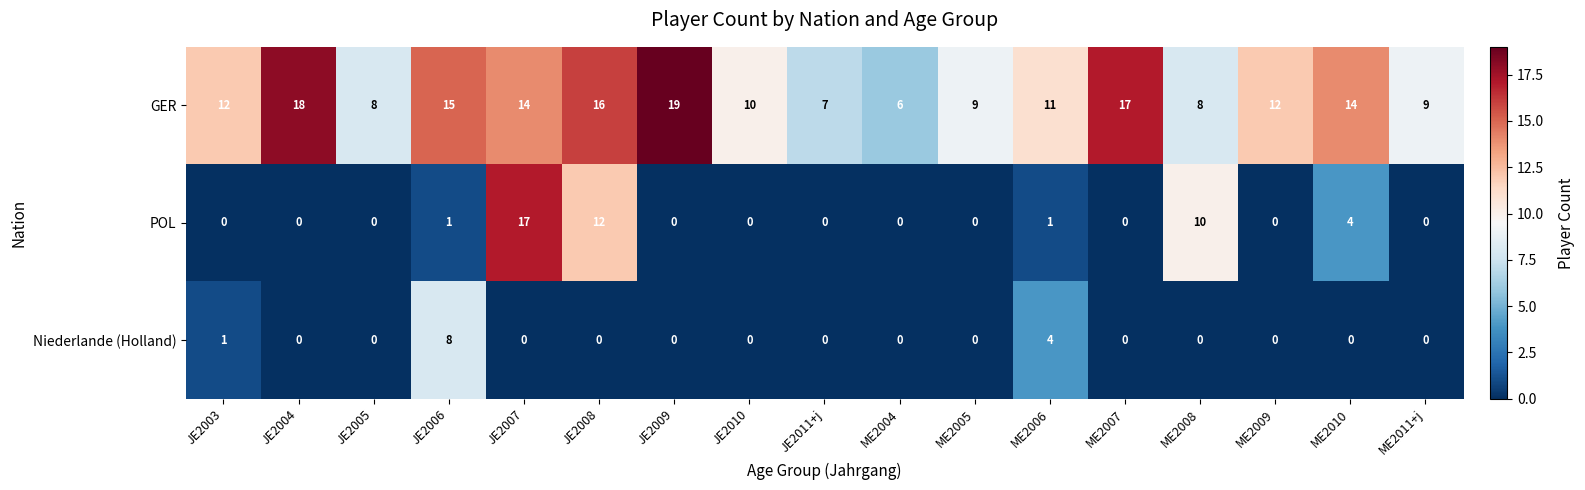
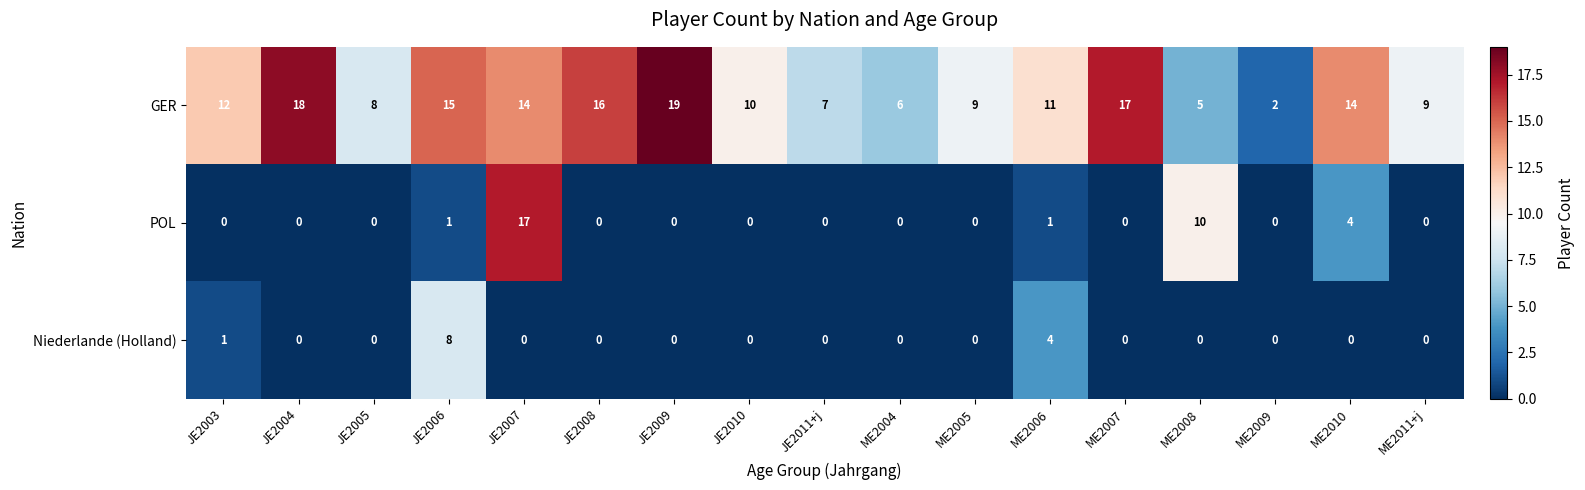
  {
    "GER": {
      "JE2003": 12,
      "JE2004": 18,
      "JE2005": 8,
      "JE2006": 15,
      "JE2007": 14,
      "JE2008": 16,
      "JE2009": 19,
      "JE2010": 10,
      "JE2011+j": 7,
      "ME2004": 6,
      "ME2005": 9,
      "ME2006": 11,
      "ME2007": 17,
-     "ME2008": 8,
-     "ME2009": 12,
+     "ME2008": 5,
+     "ME2009": 2,
      "ME2010": 14,
      "ME2011+j": 9
    },
    "POL": {
      "JE2003": 0,
      "JE2004": 0,
      "JE2005": 0,
      "JE2006": 1,
      "JE2007": 17,
-     "JE2008": 12,
+     "JE2008": 0,
      "JE2009": 0,
      "JE2010": 0,
      "JE2011+j": 0,
      "ME2004": 0,
      "ME2005": 0,
      "ME2006": 1,
      "ME2007": 0,
      "ME2008": 10,
      "ME2009": 0,
      "ME2010": 4,
      "ME2011+j": 0
    },
    "Niederlande (Holland)": {
      "JE2003": 1,
      "JE2004": 0,
      "JE2005": 0,
      "JE2006": 8,
      "JE2007": 0,
      "JE2008": 0,
      "JE2009": 0,
      "JE2010": 0,
      "JE2011+j": 0,
      "ME2004": 0,
      "ME2005": 0,
      "ME2006": 4,
      "ME2007": 0,
      "ME2008": 0,
      "ME2009": 0,
      "ME2010": 0,
      "ME2011+j": 0
    }
  }
